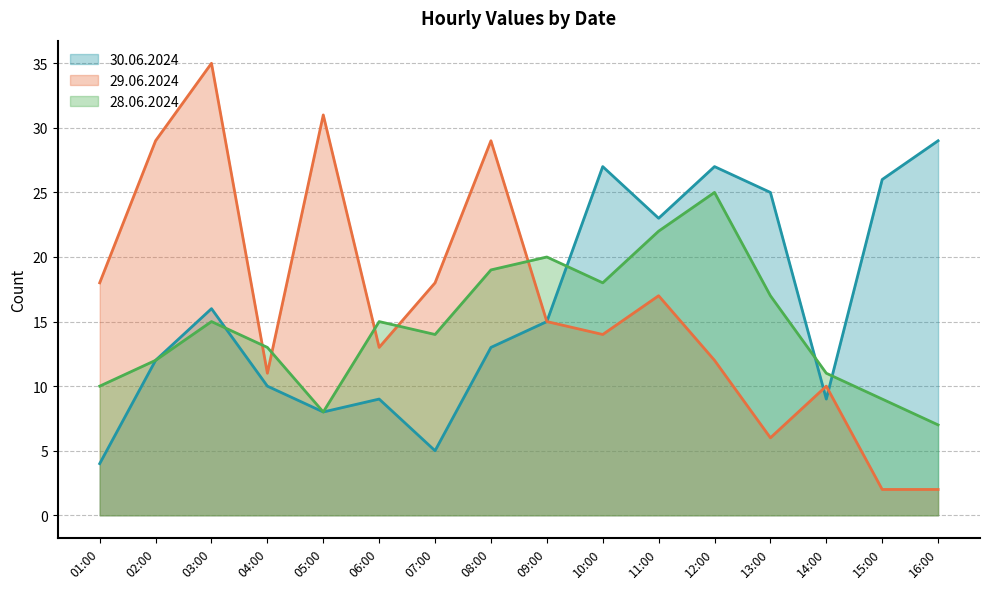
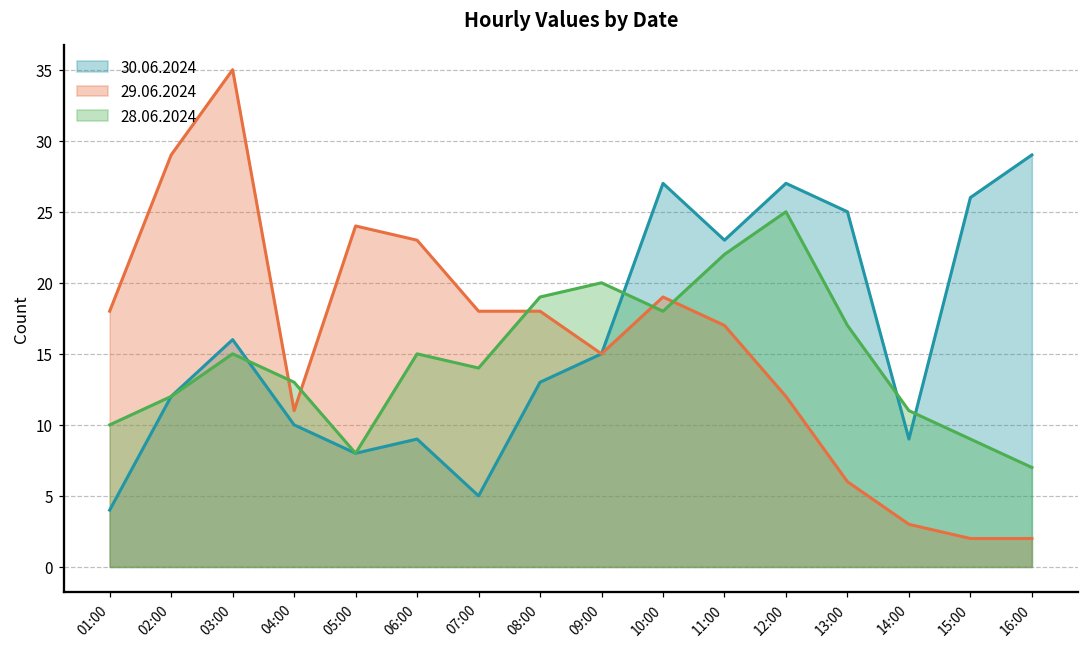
  {
    "29.06.2024": {
      "01:00": 18,
      "02:00": 29,
      "03:00": 35,
      "04:00": 11,
-     "05:00": 31,
-     "06:00": 13,
+     "05:00": 24,
+     "06:00": 23,
      "07:00": 18,
-     "08:00": 29,
-     "10:00": 14,
+     "08:00": 18,
+     "10:00": 19,
      "11:00": 17,
      "12:00": 12,
      "13:00": 6,
-     "14:00": 10,
+     "14:00": 3,
      "15:00": 2,
      "16:00": 2
    }
  }
